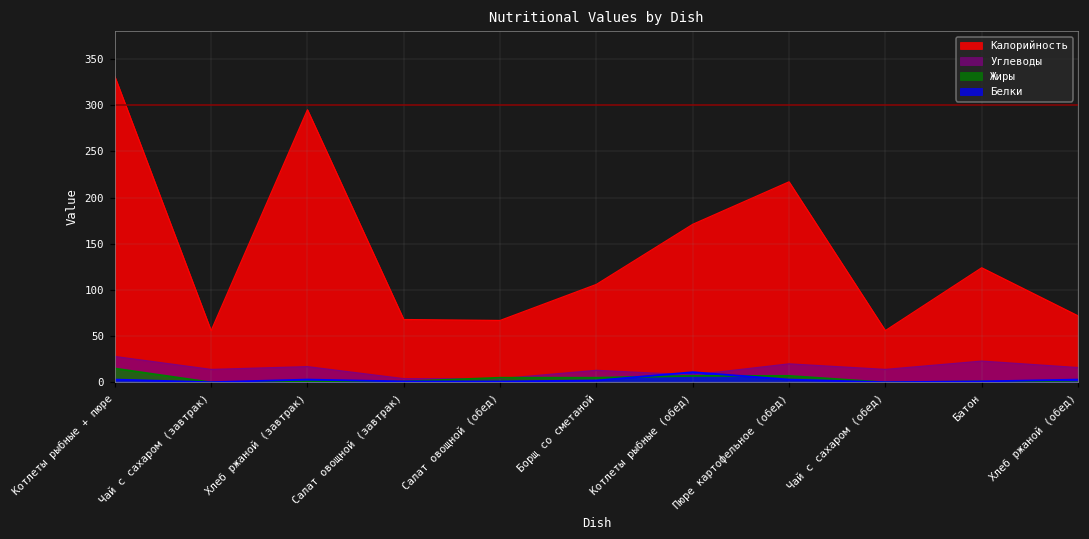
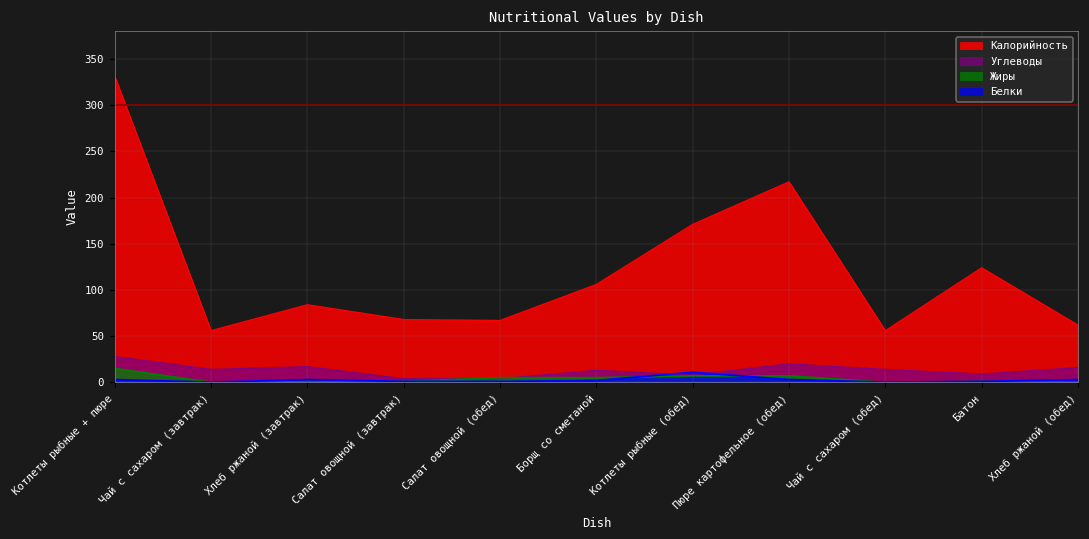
  {
    "Калорийность": {
      "Котлеты рыбные + пюре": 330,
      "Чай с сахаром (завтрак)": 60,
-     "Хлеб ржаной (завтрак)": 300,
+     "Хлеб ржаной (завтрак)": 80,
      "Салат овощной (завтрак)": 70,
      "Салат овощной (обед)": 70,
      "Борщ со сметаной": 110,
      "Котлеты рыбные (обед)": 170,
      "Пюре картофельное (обед)": 220,
      "Чай с сахаром (обед)": 60,
      "Батон": 120,
-     "Хлеб ржаной (обед)": 70
+     "Хлеб ржаной (обед)": 60
    },
    "Углеводы": {
      "Котлеты рыбные + пюре": 30,
      "Чай с сахаром (завтрак)": 10,
      "Хлеб ржаной (завтрак)": 20,
      "Салат овощной (завтрак)": 0,
      "Борщ со сметаной": 10,
      "Пюре картофельное (обед)": 20,
      "Чай с сахаром (обед)": 10,
-     "Батон": 20,
+     "Батон": 10,
      "Хлеб ржаной (обед)": 20
    },
    "Жиры": {
      "Котлеты рыбные + пюре": 20,
      "Пюре картофельное (обед)": 10
    },
    "Белки": {
      "Котлеты рыбные + пюре": 0,
      "Салат овощной (обед)": 0,
      "Пюре картофельное (обед)": 0
    }
  }
